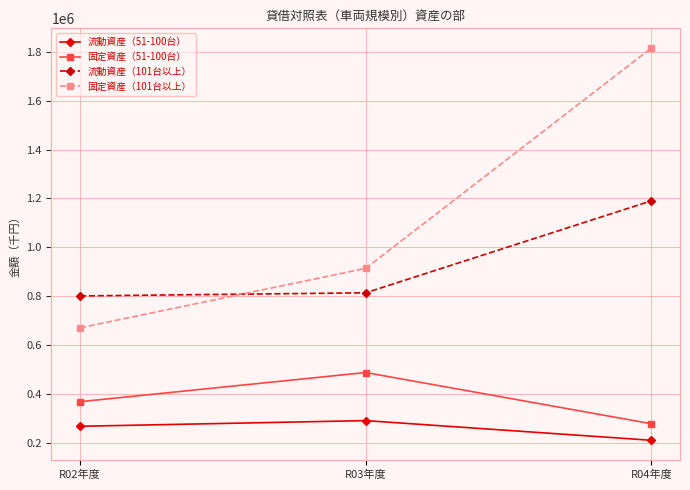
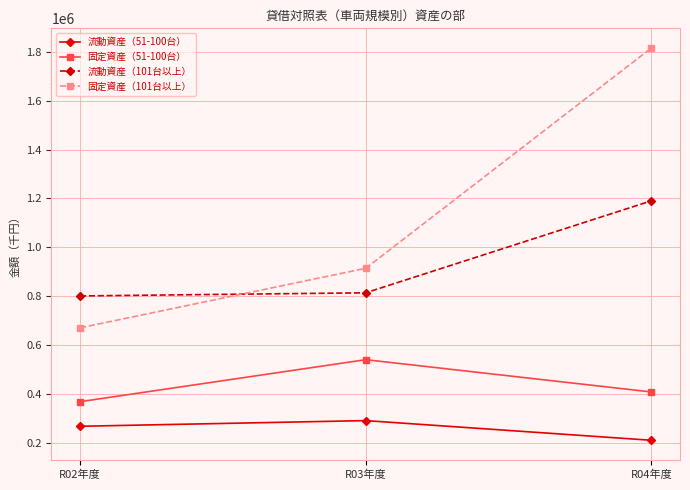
  {
    "固定資産（51-100台）": {
      "R02年度": 370000,
-     "R03年度": 490000,
-     "R04年度": 280000
+     "R03年度": 540000,
+     "R04年度": 410000
    },
    "固定資産（101台以上）": {
      "R02年度": 670000,
      "R03年度": 910000,
      "R04年度": 1820000
    }
  }
